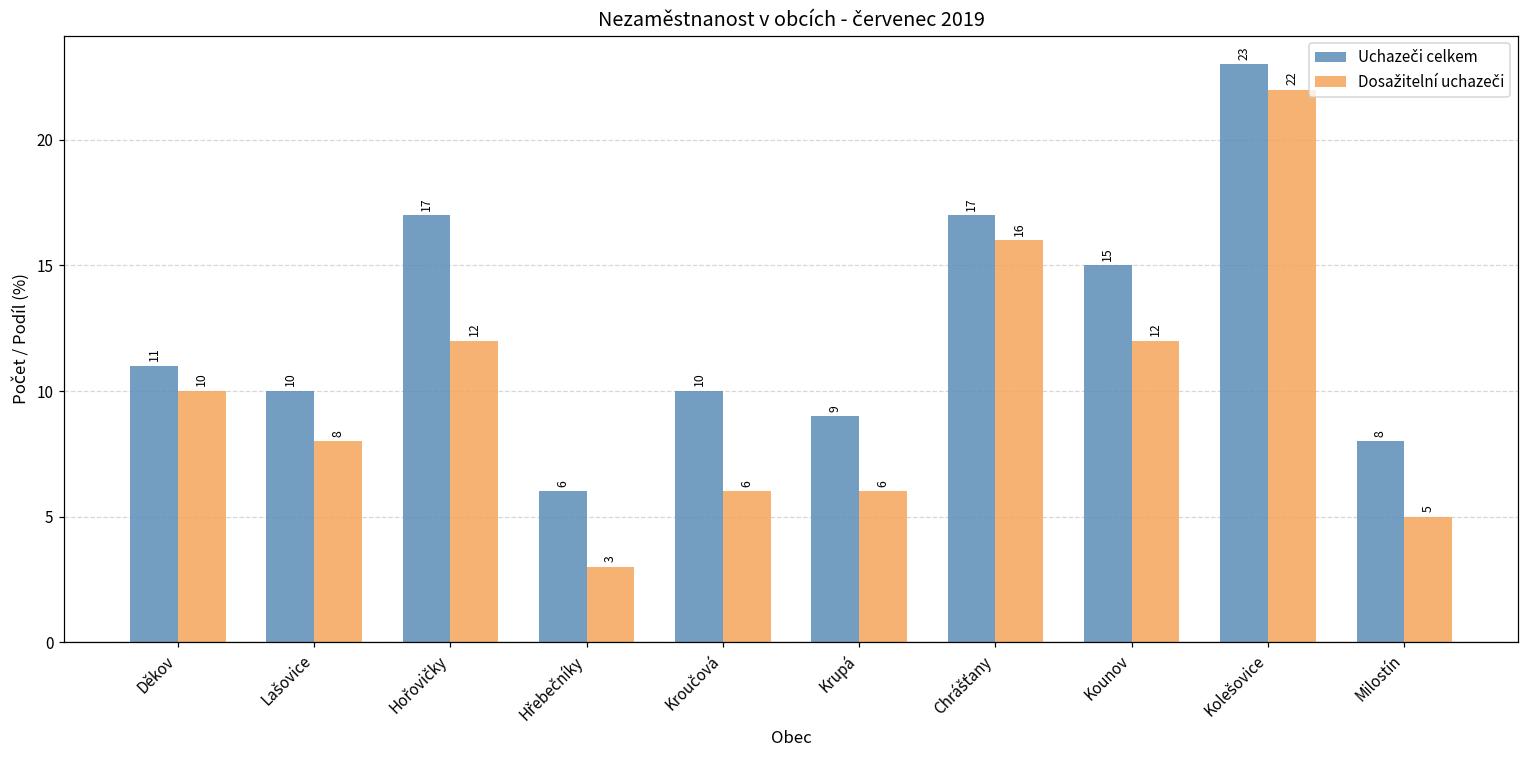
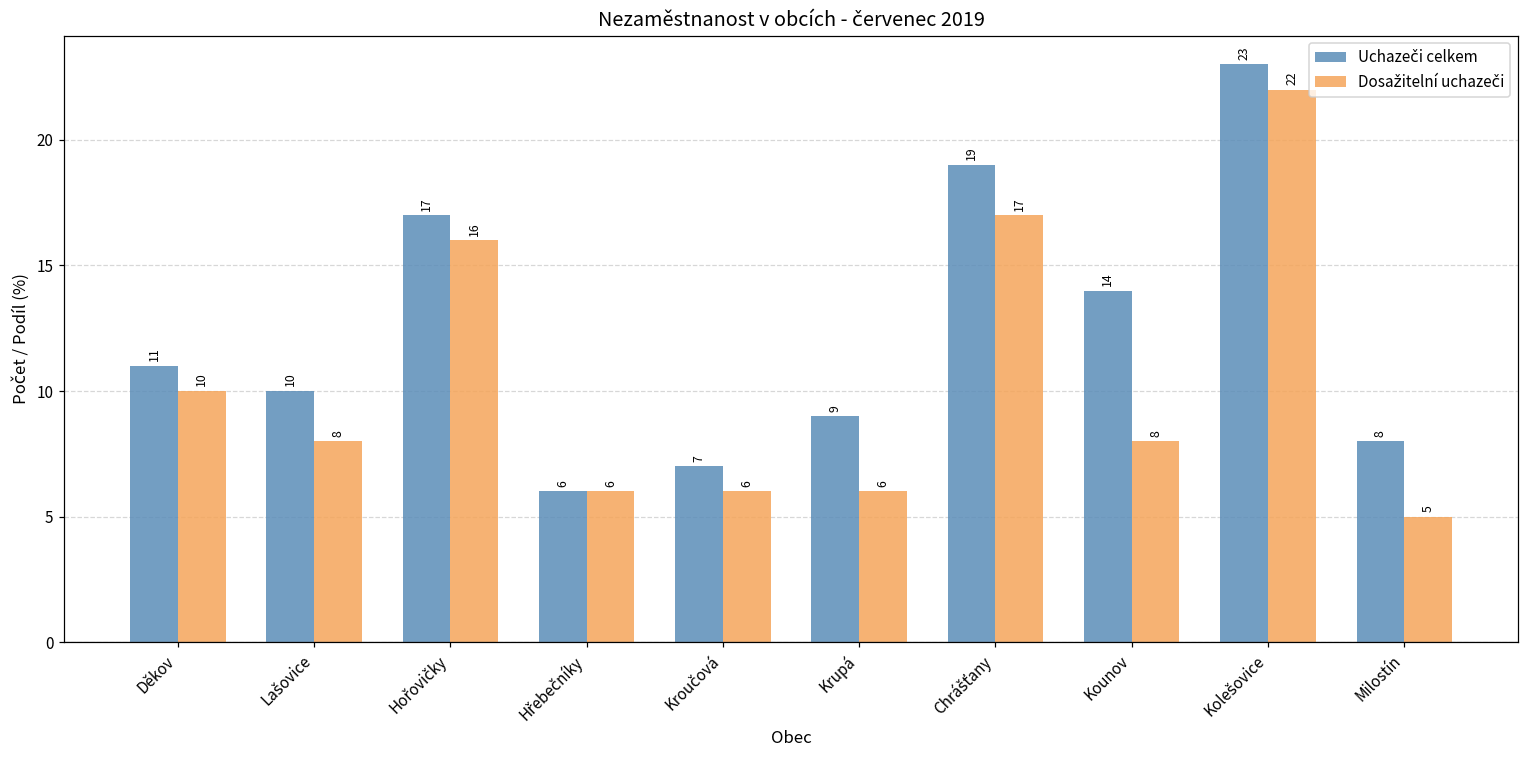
  {
    "Uchazeči celkem": {
      "Děkov": 11,
      "Lašovice": 10,
      "Hořovičky": 17,
      "Hřebečníky": 6,
-     "Kroučová": 10,
+     "Kroučová": 7,
      "Krupá": 9,
-     "Chrášťany": 17,
-     "Kounov": 15,
+     "Chrášťany": 19,
+     "Kounov": 14,
      "Kolešovice": 23,
      "Milostín": 8
    },
    "Dosažitelní uchazeči": {
      "Děkov": 10,
      "Lašovice": 8,
-     "Hořovičky": 12,
-     "Hřebečníky": 3,
+     "Hořovičky": 16,
+     "Hřebečníky": 6,
      "Kroučová": 6,
      "Krupá": 6,
-     "Chrášťany": 16,
-     "Kounov": 12,
+     "Chrášťany": 17,
+     "Kounov": 8,
      "Kolešovice": 22,
      "Milostín": 5
    }
  }
